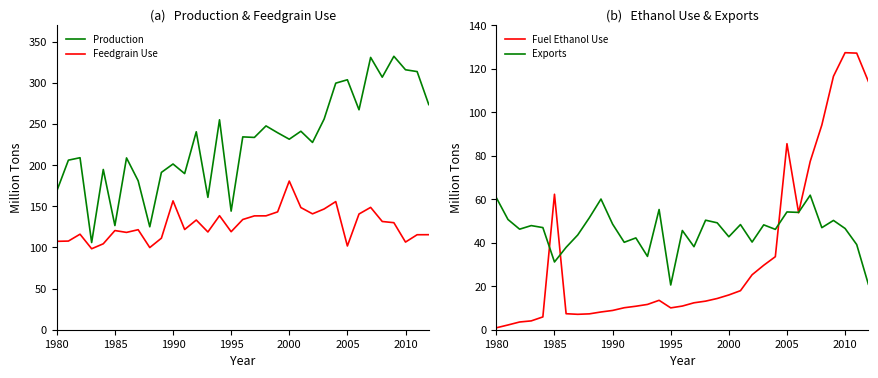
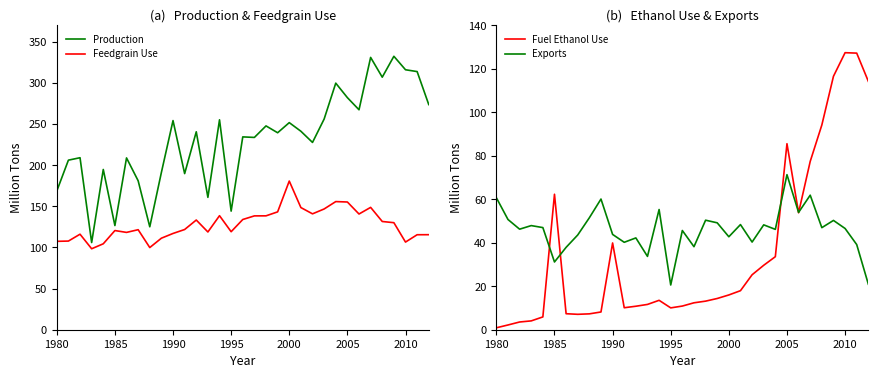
  {
    "(a) Production & Feedgrain Use": {
      "Production": {
        "1980": 170,
        "1985": 130,
-       "1990": 200,
+       "1990": 250,
        "1995": 140,
-       "2000": 230,
-       "2005": 300,
+       "2000": 250,
+       "2005": 280,
        "2010": 320
      },
      "Feedgrain Use": {
        "1980": 110,
        "1985": 120,
-       "1990": 160,
+       "1990": 120,
        "1995": 120,
        "2000": 180,
-       "2005": 100,
+       "2005": 160,
        "2010": 110
      }
    },
    "(b) Ethanol Use & Exports": {
      "Fuel Ethanol Use": {
        "1980": 1,
        "1985": 62,
-       "1990": 9,
+       "1990": 40,
        "1995": 10,
        "2000": 16,
        "2005": 86,
        "2010": 127
      },
      "Exports": {
        "1980": 61,
        "1985": 31,
-       "1990": 49,
+       "1990": 44,
        "1995": 21,
        "2000": 43,
-       "2005": 54,
+       "2005": 71,
        "2010": 47
      }
    }
  }
